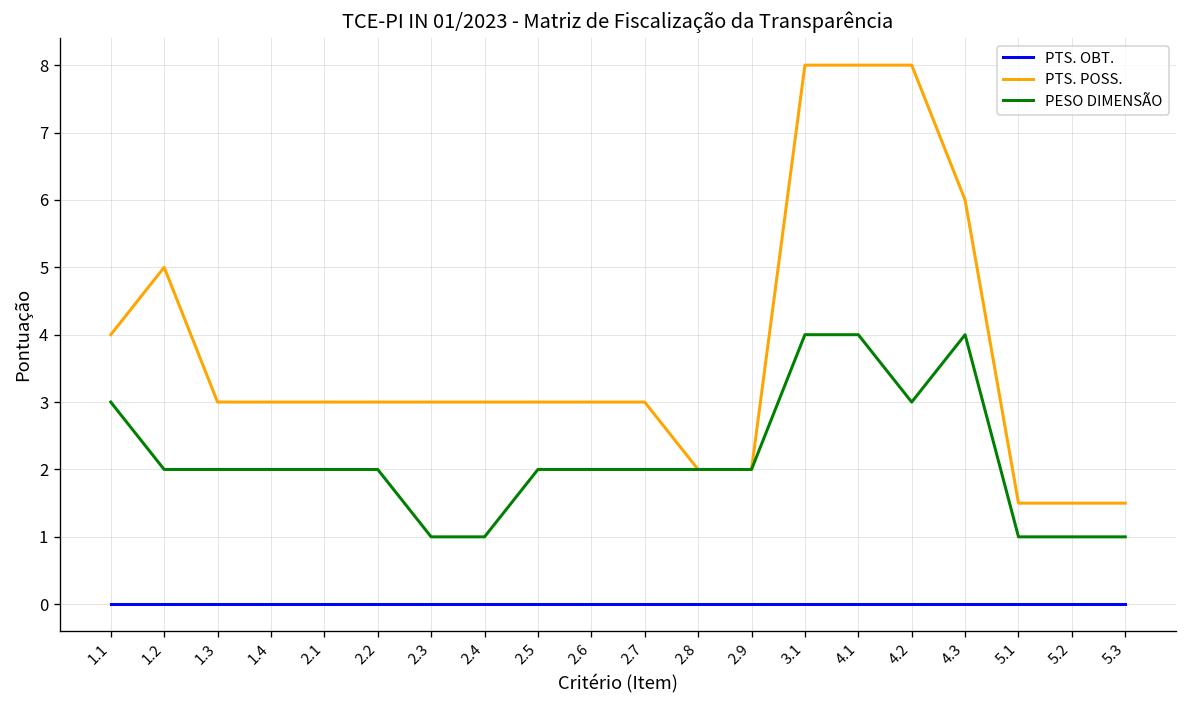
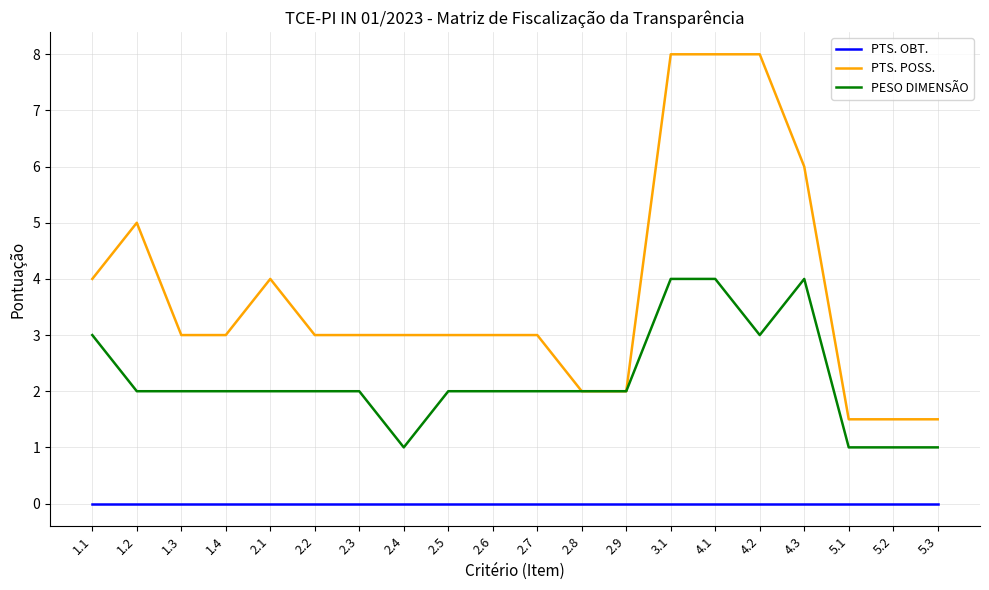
  {
    "PTS. OBT.": {
      "1.1": 0,
      "1.2": 0,
      "1.3": 0,
      "1.4": 0,
      "2.1": 0,
      "2.2": 0,
      "2.3": 0,
      "2.4": 0,
      "2.5": 0,
      "2.6": 0,
      "2.7": 0,
      "2.8": 0,
      "2.9": 0,
      "3.1": 0,
      "4.1": 0,
      "4.2": 0,
      "4.3": 0,
      "5.1": 0,
      "5.2": 0,
      "5.3": 0
    },
    "PTS. POSS.": {
      "1.1": 4,
      "1.2": 5,
      "1.3": 3,
      "1.4": 3,
-     "2.1": 3,
+     "2.1": 4,
      "2.2": 3,
      "2.3": 3,
      "2.4": 3,
      "2.5": 3,
      "2.6": 3,
      "2.7": 3,
      "3.1": 8,
      "4.1": 8,
      "4.2": 8,
      "4.3": 6,
      "5.1": 1.5,
      "5.2": 1.5,
      "5.3": 1.5
    },
    "PESO DIMENSÃO": {
      "1.1": 3,
      "1.2": 2,
      "1.3": 2,
      "1.4": 2,
      "2.1": 2,
      "2.2": 2,
-     "2.3": 1,
+     "2.3": 2,
      "2.4": 1,
      "2.5": 2,
      "2.6": 2,
      "2.7": 2,
      "3.1": 4,
      "4.1": 4,
      "4.2": 3,
      "4.3": 4,
      "5.1": 1,
      "5.2": 1,
      "5.3": 1
    }
  }
